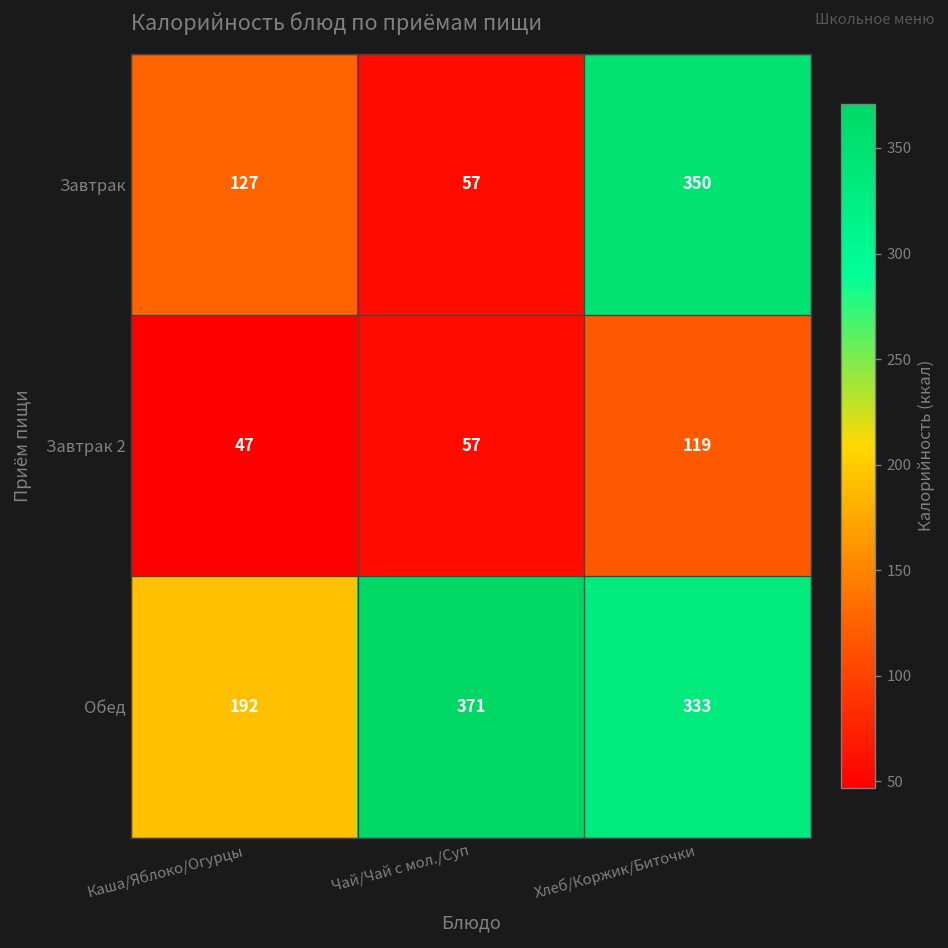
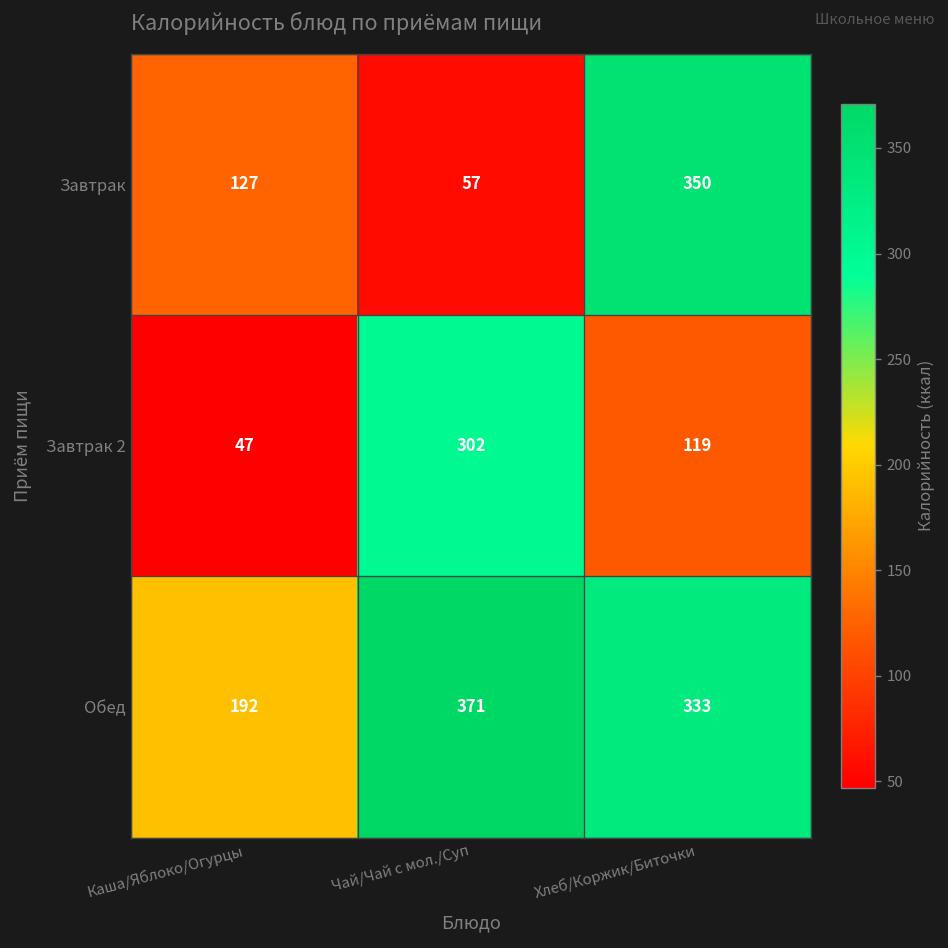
  {
    "Завтрак": {
      "Каша/Яблоко/Огурцы": 127,
      "Чай/Чай с мол./Суп": 57,
      "Хлеб/Коржик/Биточки": 350
    },
    "Завтрак 2": {
      "Каша/Яблоко/Огурцы": 47,
-     "Чай/Чай с мол./Суп": 57,
+     "Чай/Чай с мол./Суп": 302,
      "Хлеб/Коржик/Биточки": 119
    },
    "Обед": {
      "Каша/Яблоко/Огурцы": 192,
      "Чай/Чай с мол./Суп": 371,
      "Хлеб/Коржик/Биточки": 333
    }
  }
